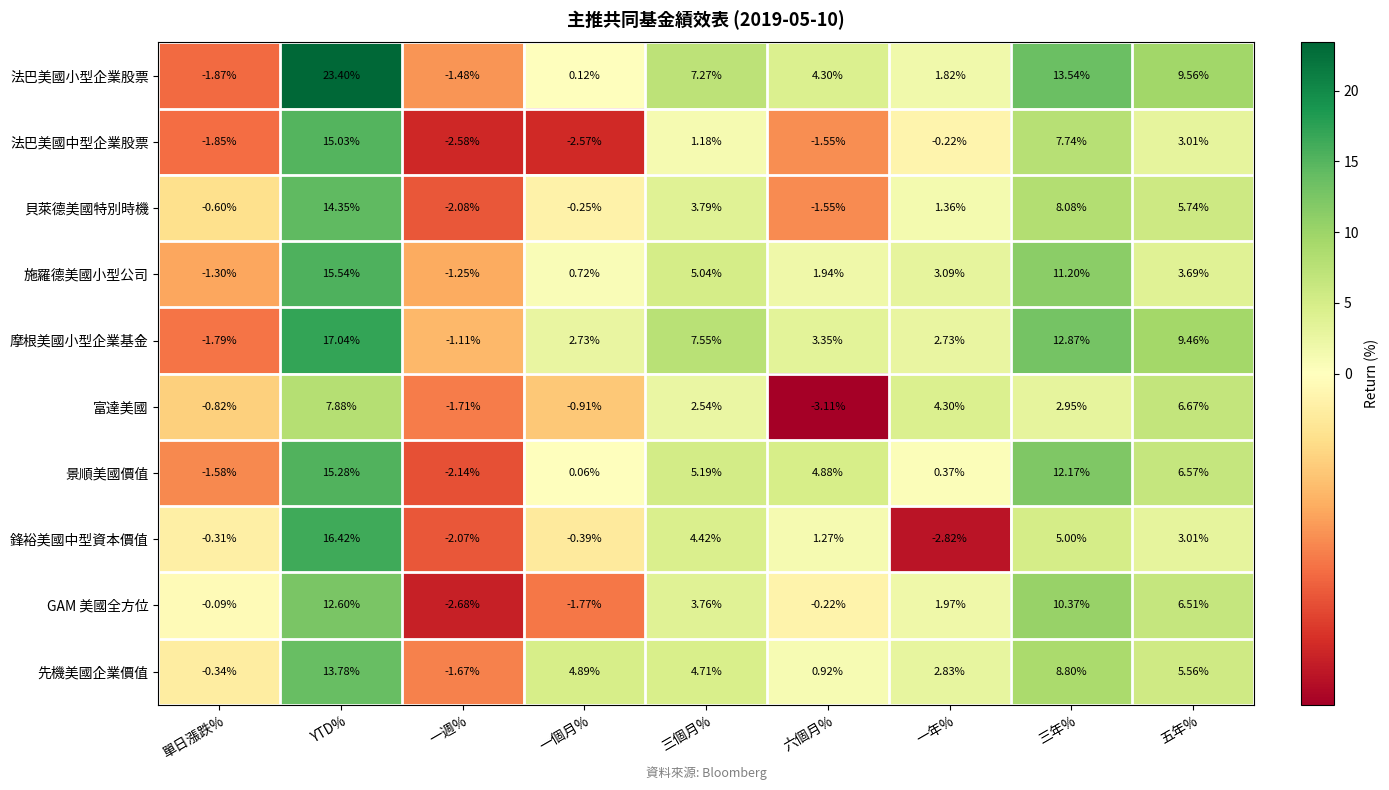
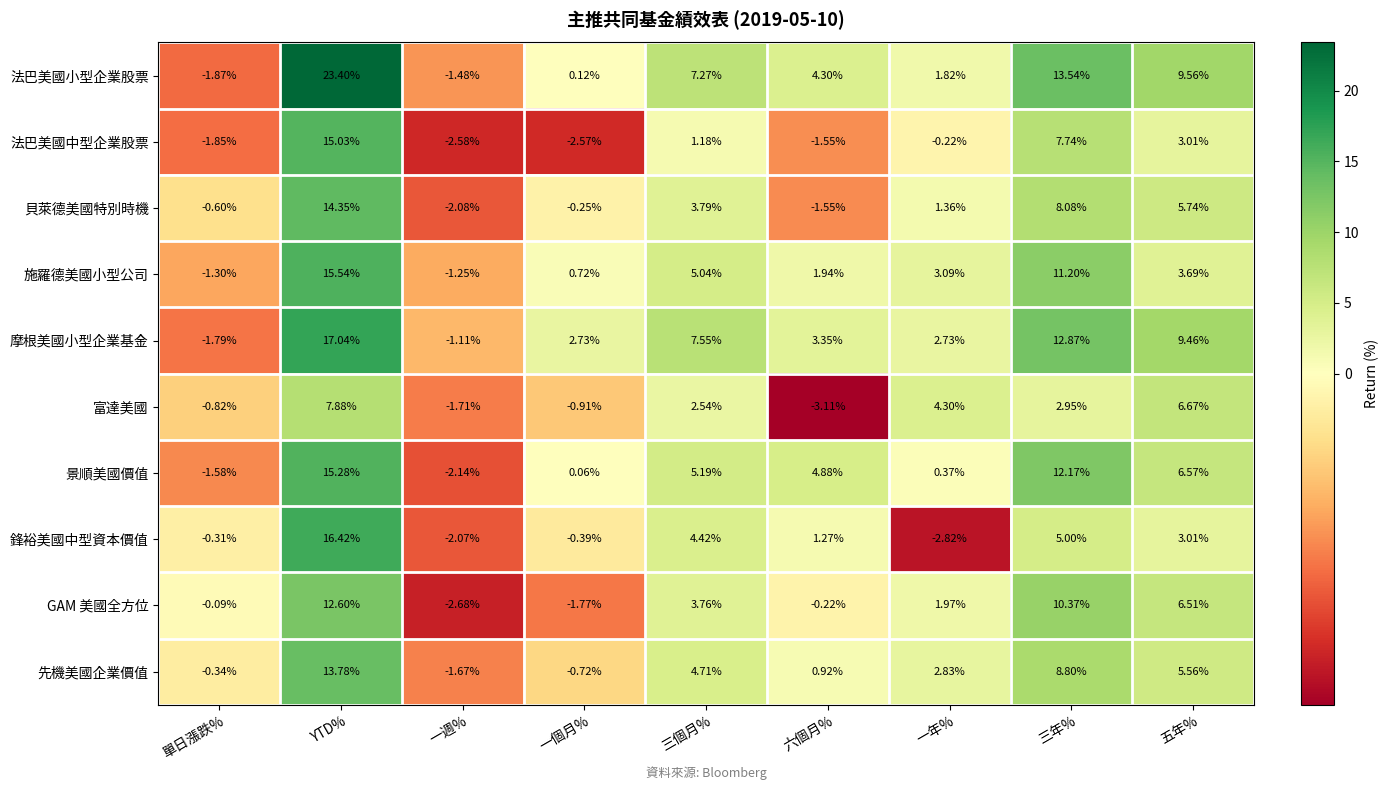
  {
    "法巴美國小型企業股票": {
      "單日漲跌%": "-1.87%",
      "YTD%": "23.40%",
      "一週%": "-1.48%",
      "一個月%": "0.12%",
      "三個月%": "7.27%",
      "六個月%": "4.30%",
      "一年%": "1.82%",
      "三年%": "13.54%",
      "五年%": "9.56%"
    },
    "法巴美國中型企業股票": {
      "單日漲跌%": "-1.85%",
      "YTD%": "15.03%",
      "一週%": "-2.58%",
      "一個月%": "-2.57%",
      "三個月%": "1.18%",
      "六個月%": "-1.55%",
      "一年%": "-0.22%",
      "三年%": "7.74%",
      "五年%": "3.01%"
    },
    "貝萊德美國特別時機": {
      "單日漲跌%": "-0.60%",
      "YTD%": "14.35%",
      "一週%": "-2.08%",
      "一個月%": "-0.25%",
      "三個月%": "3.79%",
      "六個月%": "-1.55%",
      "一年%": "1.36%",
      "三年%": "8.08%",
      "五年%": "5.74%"
    },
    "施羅德美國小型公司": {
      "單日漲跌%": "-1.30%",
      "YTD%": "15.54%",
      "一週%": "-1.25%",
      "一個月%": "0.72%",
      "三個月%": "5.04%",
      "六個月%": "1.94%",
      "一年%": "3.09%",
      "三年%": "11.20%",
      "五年%": "3.69%"
    },
    "摩根美國小型企業基金": {
      "單日漲跌%": "-1.79%",
      "YTD%": "17.04%",
      "一週%": "-1.11%",
      "一個月%": "2.73%",
      "三個月%": "7.55%",
      "六個月%": "3.35%",
      "一年%": "2.73%",
      "三年%": "12.87%",
      "五年%": "9.46%"
    },
    "富達美國": {
      "單日漲跌%": "-0.82%",
      "YTD%": "7.88%",
      "一週%": "-1.71%",
      "一個月%": "-0.91%",
      "三個月%": "2.54%",
      "六個月%": "-3.11%",
      "一年%": "4.30%",
      "三年%": "2.95%",
      "五年%": "6.67%"
    },
    "景順美國價值": {
      "單日漲跌%": "-1.58%",
      "YTD%": "15.28%",
      "一週%": "-2.14%",
      "一個月%": "0.06%",
      "三個月%": "5.19%",
      "六個月%": "4.88%",
      "一年%": "0.37%",
      "三年%": "12.17%",
      "五年%": "6.57%"
    },
    "鋒裕美國中型資本價值": {
      "單日漲跌%": "-0.31%",
      "YTD%": "16.42%",
      "一週%": "-2.07%",
      "一個月%": "-0.39%",
      "三個月%": "4.42%",
      "六個月%": "1.27%",
      "一年%": "-2.82%",
      "三年%": "5.00%",
      "五年%": "3.01%"
    },
    "GAM 美國全方位": {
      "單日漲跌%": "-0.09%",
      "YTD%": "12.60%",
      "一週%": "-2.68%",
      "一個月%": "-1.77%",
      "三個月%": "3.76%",
      "六個月%": "-0.22%",
      "一年%": "1.97%",
      "三年%": "10.37%",
      "五年%": "6.51%"
    },
    "先機美國企業價值": {
      "單日漲跌%": "-0.34%",
      "YTD%": "13.78%",
      "一週%": "-1.67%",
-     "一個月%": "4.89%",
+     "一個月%": "-0.72%",
      "三個月%": "4.71%",
      "六個月%": "0.92%",
      "一年%": "2.83%",
      "三年%": "8.80%",
      "五年%": "5.56%"
    }
  }
